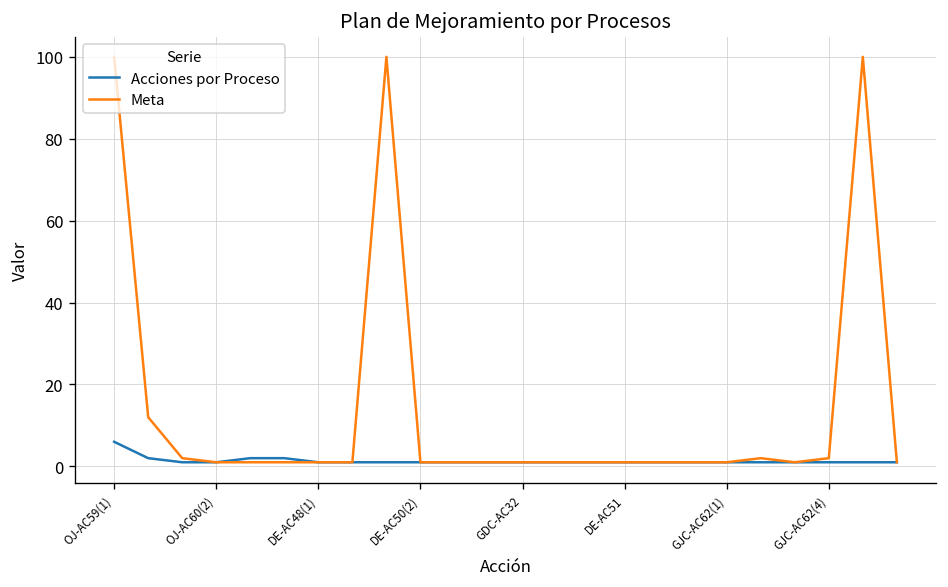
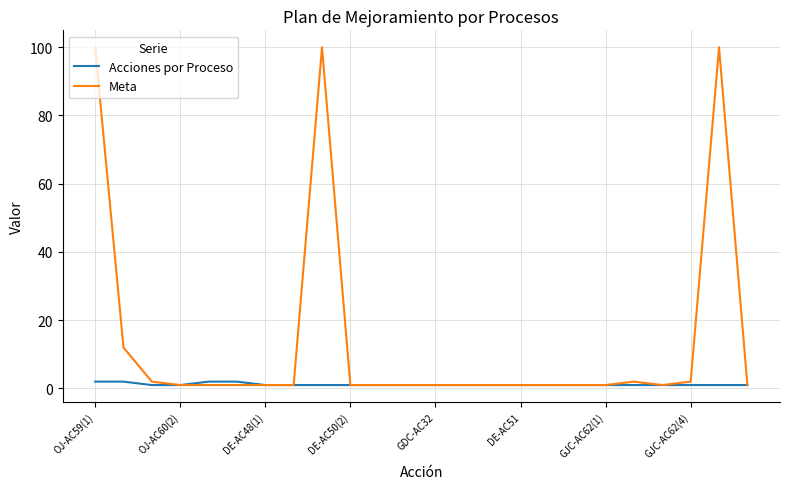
  {
    "Acciones por Proceso": {
-     "OJ-AC59(1)": 6,
+     "OJ-AC59(1)": 2,
      "GJC-AC62(4)": 1
    },
    "Meta": {
      "GJC-AC62(4)": 2
    }
  }
